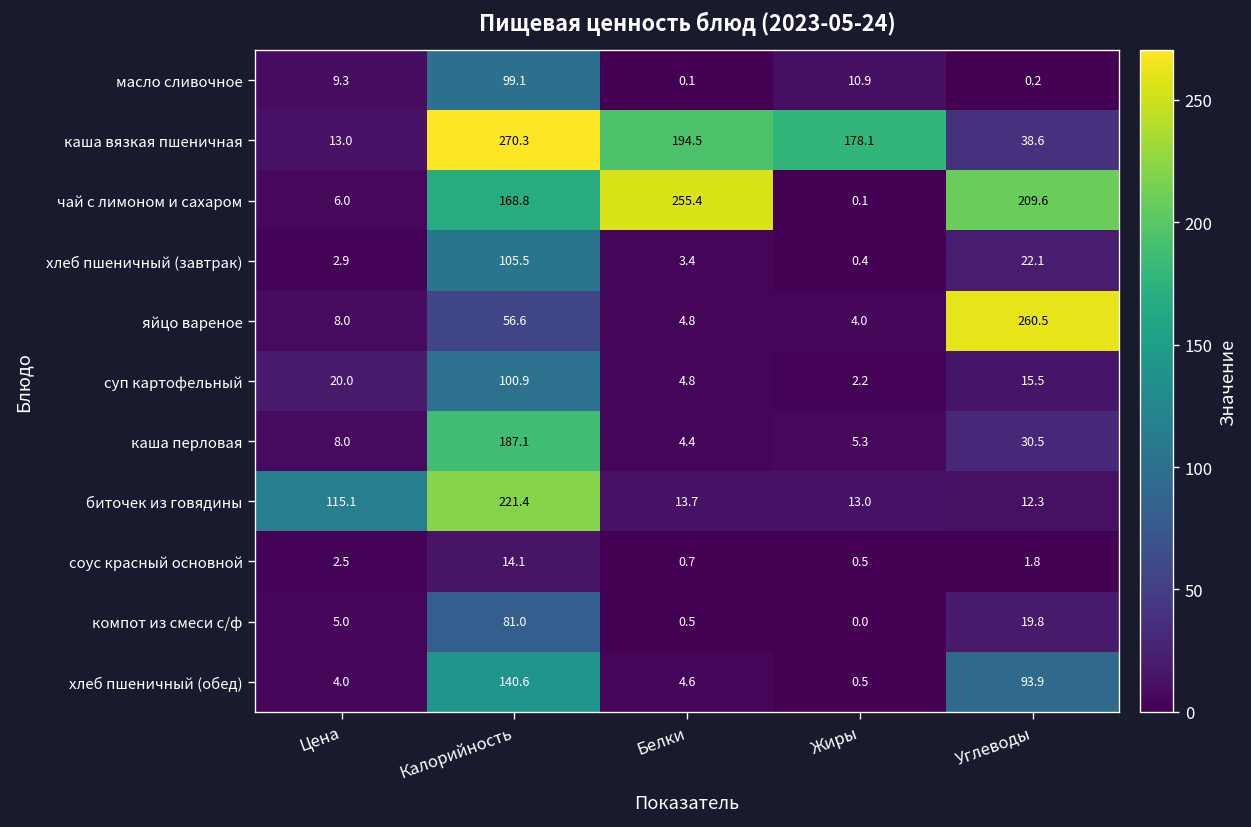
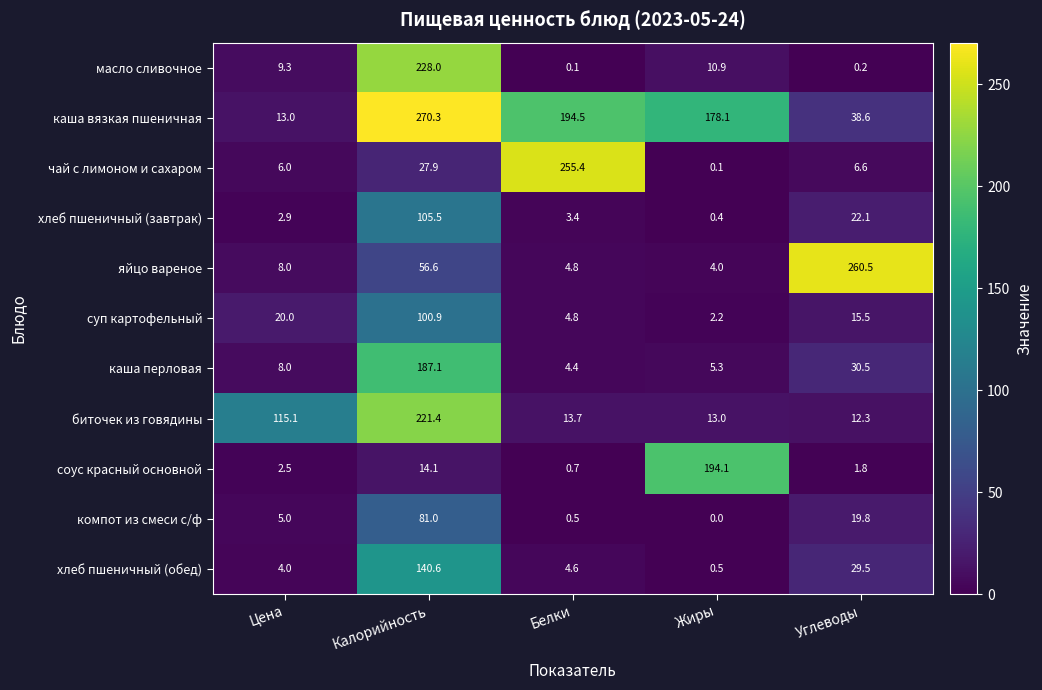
  {
    "масло сливочное": {
      "Цена": 9.3,
-     "Калорийность": 99.1,
+     "Калорийность": 228.0,
      "Белки": 0.1,
      "Жиры": 10.9,
      "Углеводы": 0.2
    },
    "каша вязкая пшеничная": {
      "Цена": 13.0,
      "Калорийность": 270.3,
      "Белки": 194.5,
      "Жиры": 178.1,
      "Углеводы": 38.6
    },
    "чай с лимоном и сахаром": {
      "Цена": 6.0,
-     "Калорийность": 168.8,
+     "Калорийность": 27.9,
      "Белки": 255.4,
      "Жиры": 0.1,
-     "Углеводы": 209.6
+     "Углеводы": 6.6
    },
    "хлеб пшеничный (завтрак)": {
      "Цена": 2.9,
      "Калорийность": 105.5,
      "Белки": 3.4,
      "Жиры": 0.4,
      "Углеводы": 22.1
    },
    "яйцо вареное": {
      "Цена": 8.0,
      "Калорийность": 56.6,
      "Белки": 4.8,
      "Жиры": 4.0,
      "Углеводы": 260.5
    },
    "суп картофельный": {
      "Цена": 20.0,
      "Калорийность": 100.9,
      "Белки": 4.8,
      "Жиры": 2.2,
      "Углеводы": 15.5
    },
    "каша перловая": {
      "Цена": 8.0,
      "Калорийность": 187.1,
      "Белки": 4.4,
      "Жиры": 5.3,
      "Углеводы": 30.5
    },
    "биточек из говядины": {
      "Цена": 115.1,
      "Калорийность": 221.4,
      "Белки": 13.7,
      "Жиры": 13.0,
      "Углеводы": 12.3
    },
    "соус красный основной": {
      "Цена": 2.5,
      "Калорийность": 14.1,
      "Белки": 0.7,
-     "Жиры": 0.5,
+     "Жиры": 194.1,
      "Углеводы": 1.8
    },
    "компот из смеси с/ф": {
      "Цена": 5.0,
      "Калорийность": 81.0,
      "Белки": 0.5,
      "Жиры": 0.0,
      "Углеводы": 19.8
    },
    "хлеб пшеничный (обед)": {
      "Цена": 4.0,
      "Калорийность": 140.6,
      "Белки": 4.6,
      "Жиры": 0.5,
-     "Углеводы": 93.9
+     "Углеводы": 29.5
    }
  }
